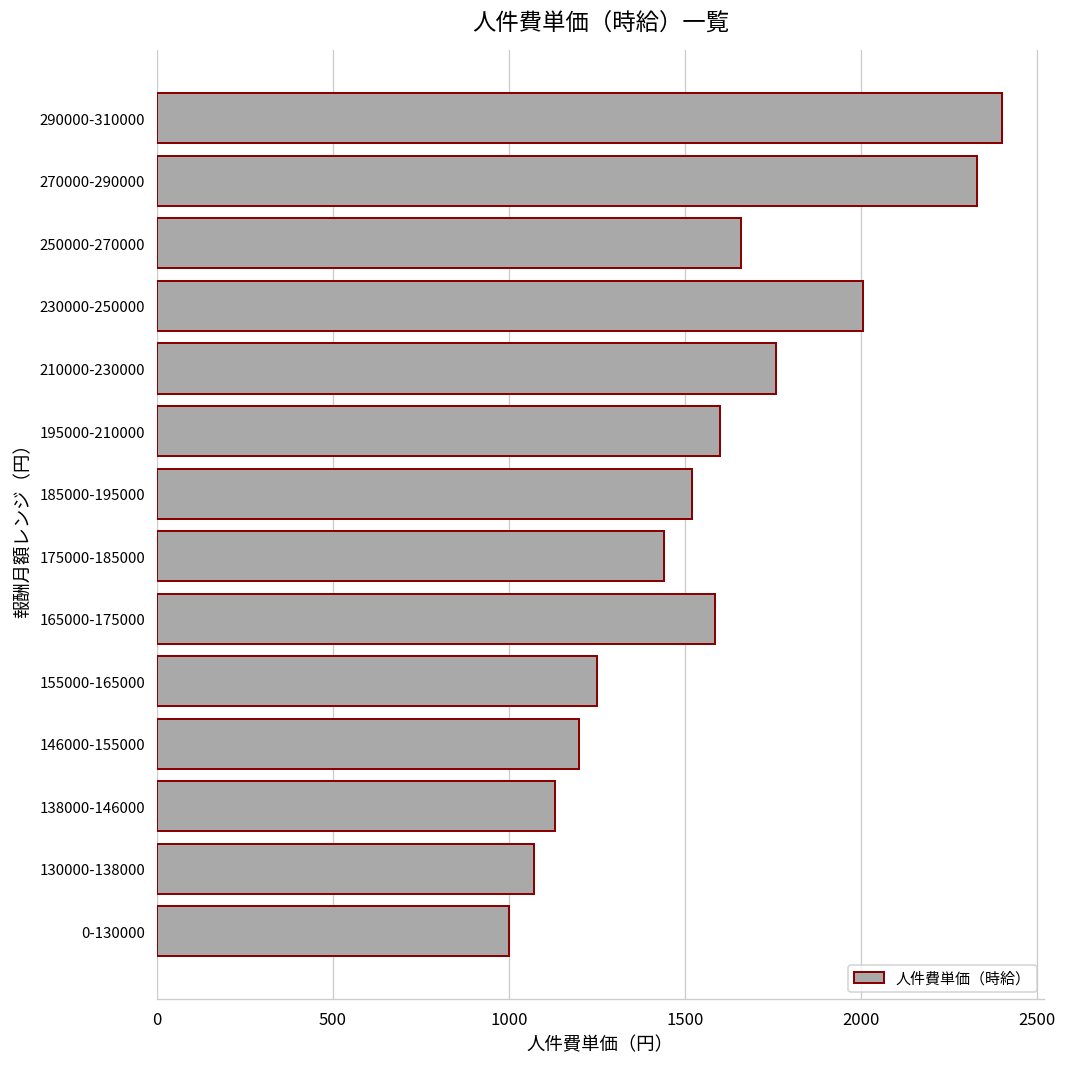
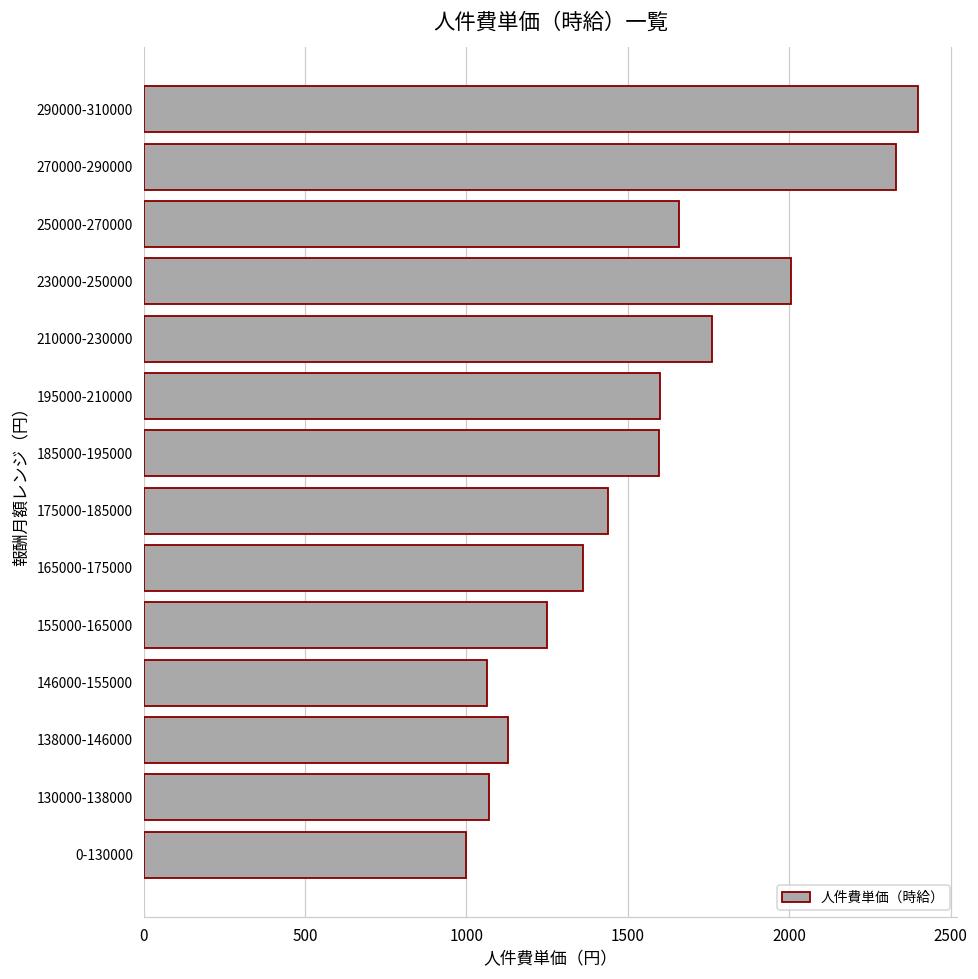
  {
    "290000-310000": 2400,
    "270000-290000": 2330,
    "250000-270000": 1660,
    "230000-250000": 2010,
    "210000-230000": 1760,
    "195000-210000": 1600,
-   "185000-195000": 1520,
+   "185000-195000": 1600,
    "175000-185000": 1440,
-   "165000-175000": 1590,
+   "165000-175000": 1360,
    "155000-165000": 1250,
-   "146000-155000": 1200,
+   "146000-155000": 1070,
    "138000-146000": 1130,
    "130000-138000": 1070,
    "0-130000": 1000
  }
